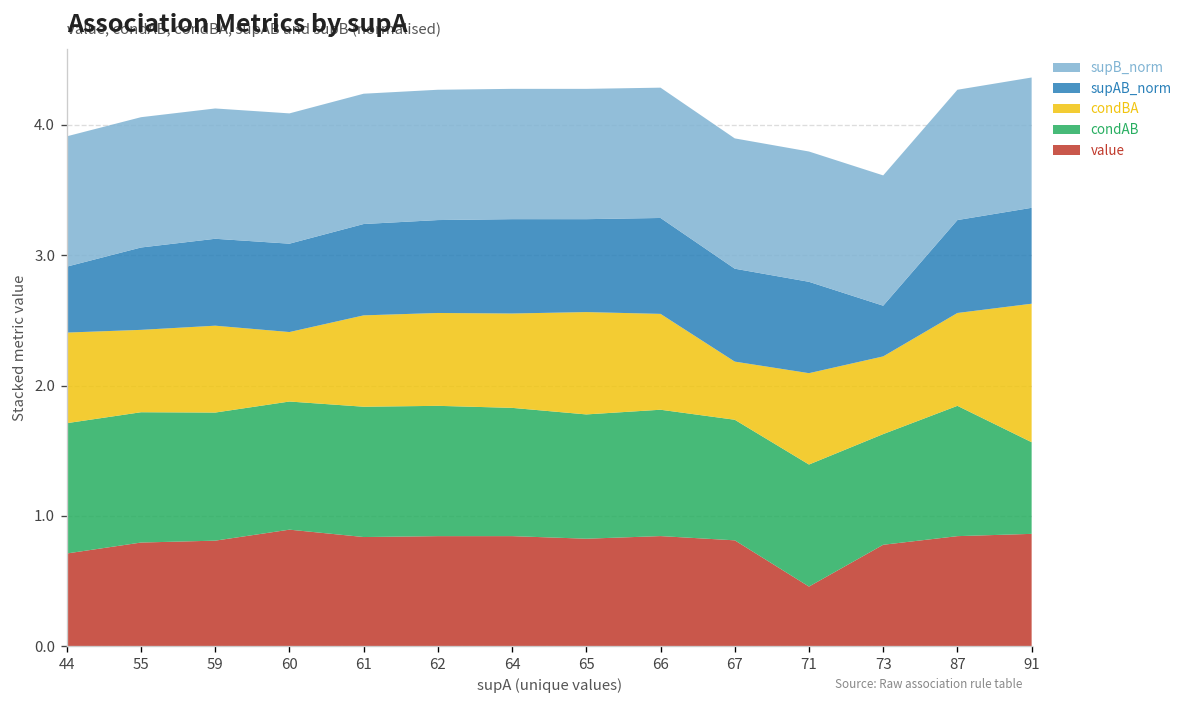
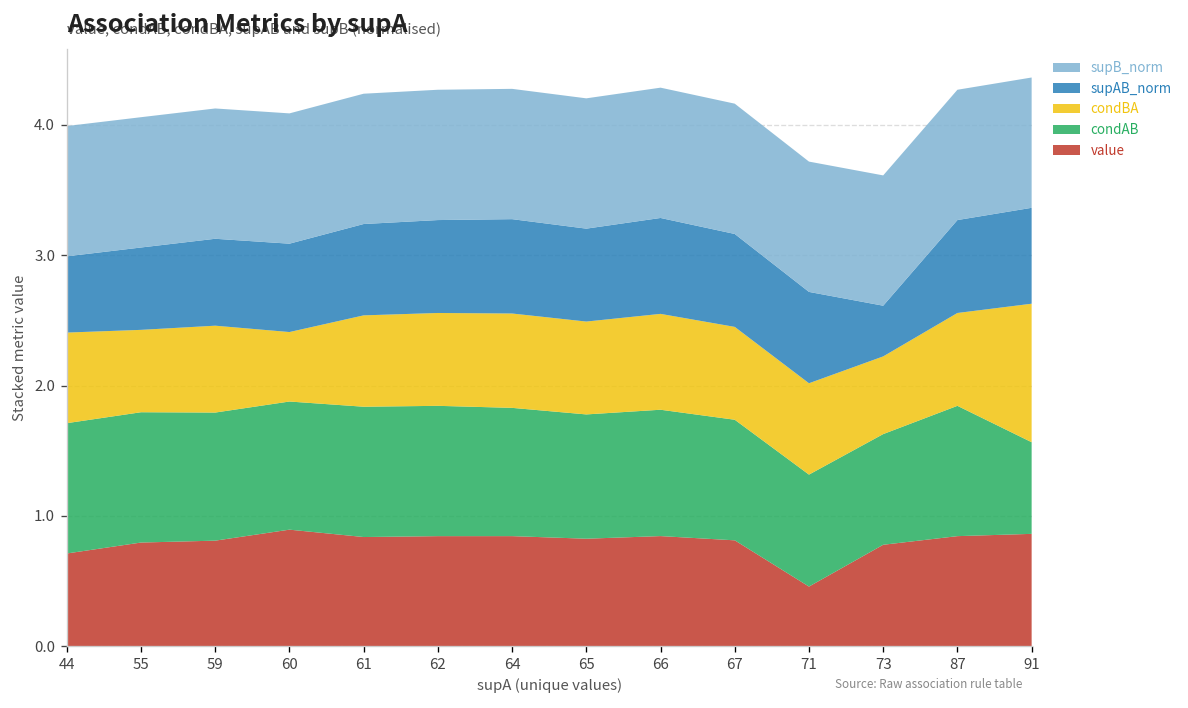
  {
    "value": {
      "44": 0.71,
      "55": 0.80,
      "59": 0.81,
      "60": 0.89,
      "61": 0.84,
      "62": 0.84,
      "64": 0.84,
      "65": 0.82,
      "66": 0.84,
      "67": 0.81,
      "71": 0.46,
      "73": 0.78,
      "87": 0.84,
      "91": 0.86
    },
    "condAB": {
      "44": 1.00,
      "55": 1.00,
      "59": 0.98,
      "60": 0.98,
      "61": 1.00,
      "62": 1.00,
      "64": 0.98,
      "65": 0.95,
      "66": 0.97,
      "67": 0.93,
-     "71": 0.94,
+     "71": 0.86,
      "73": 0.85,
      "87": 1.00,
      "91": 0.70
    },
    "condBA": {
      "44": 0.70,
      "55": 0.63,
      "59": 0.67,
      "60": 0.53,
      "61": 0.70,
      "62": 0.71,
      "64": 0.72,
-     "65": 0.79,
+     "65": 0.71,
      "66": 0.74,
-     "67": 0.45,
+     "67": 0.71,
      "71": 0.70,
      "73": 0.60,
      "87": 0.71,
      "91": 1.06
    },
    "supAB_norm": {
-     "44": 0.51,
+     "44": 0.59,
      "55": 0.63,
      "59": 0.67,
      "60": 0.68,
      "61": 0.70,
      "62": 0.71,
      "64": 0.72,
      "65": 0.71,
      "66": 0.74,
      "67": 0.71,
      "71": 0.70,
      "73": 0.39,
      "87": 0.71,
      "91": 0.74
    },
    "supB_norm": {
      "44": 1.00,
      "55": 1.00,
      "59": 1.00,
      "60": 1.00,
      "61": 1.00,
      "62": 1.00,
      "64": 1.00,
      "65": 1.00,
      "66": 1.00,
      "67": 1.00,
      "71": 1.00,
      "73": 1.00,
      "87": 1.00,
      "91": 1.00
    }
  }
